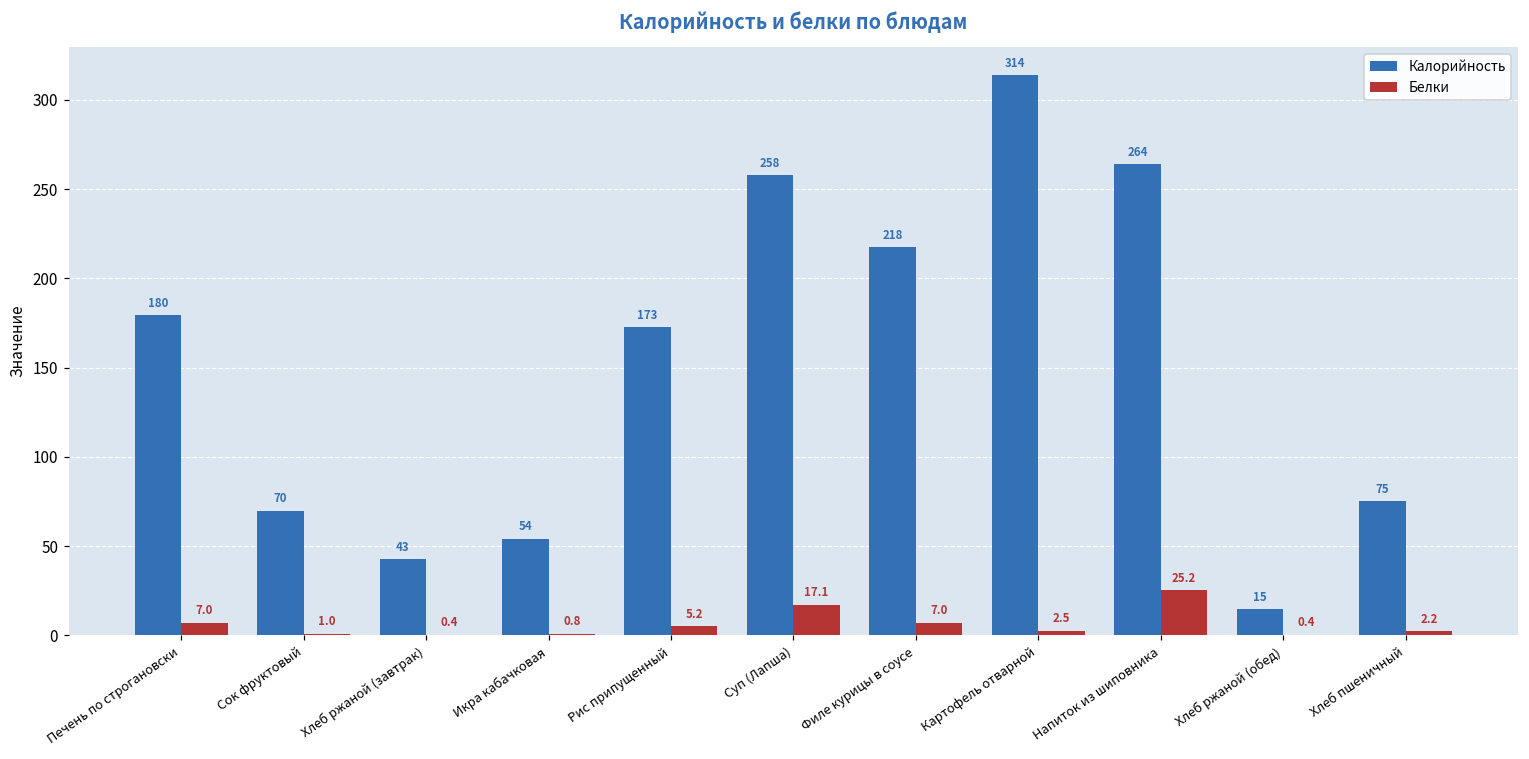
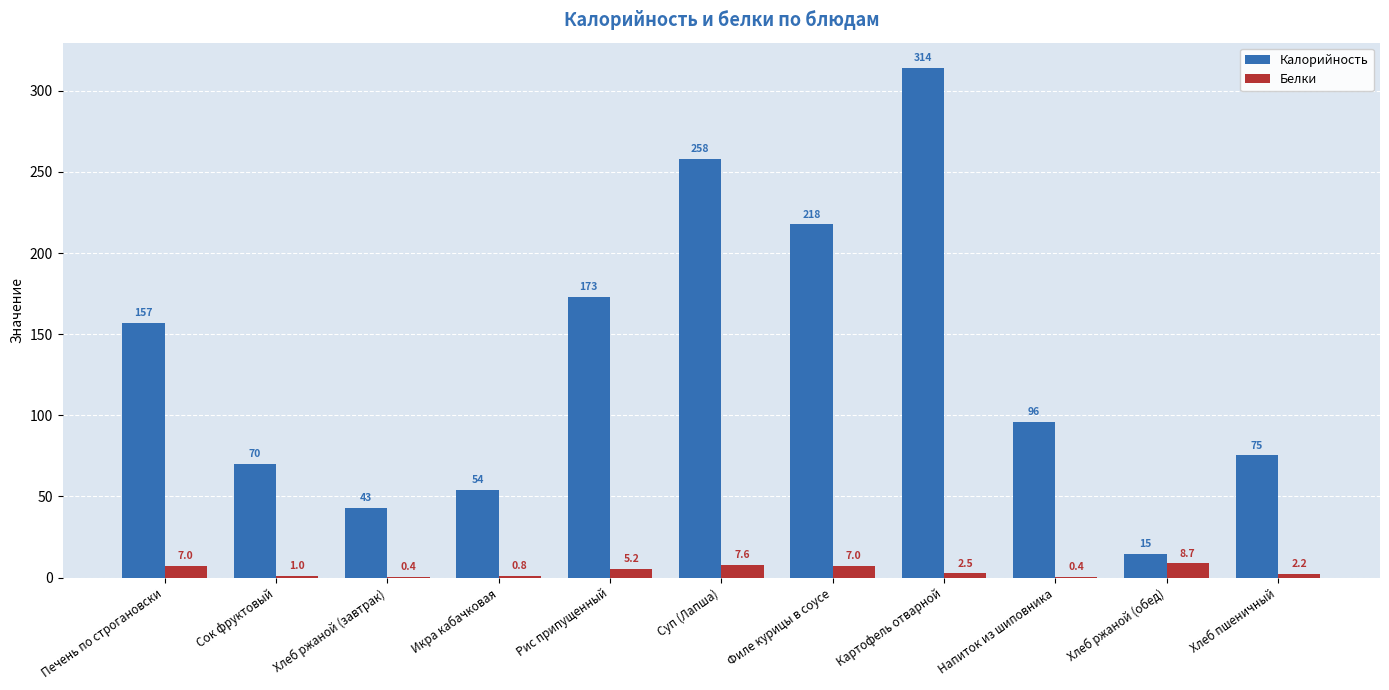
  {
    "Калорийность": {
-     "Печень по строгановски": 180,
+     "Печень по строгановски": 157,
      "Сок фруктовый": 70,
      "Хлеб ржаной (завтрак)": 43,
      "Икра кабачковая": 54,
      "Рис припущенный": 173,
      "Суп (Лапша)": 258,
      "Филе курицы в соусе": 218,
      "Картофель отварной": 314,
-     "Напиток из шиповника": 264,
+     "Напиток из шиповника": 96,
      "Хлеб ржаной (обед)": 15,
      "Хлеб пшеничный": 75
    },
    "Белки": {
      "Печень по строгановски": 7.0,
      "Сок фруктовый": 1.0,
      "Хлеб ржаной (завтрак)": 0.4,
      "Икра кабачковая": 0.8,
      "Рис припущенный": 5.2,
-     "Суп (Лапша)": 17.1,
+     "Суп (Лапша)": 7.6,
      "Филе курицы в соусе": 7.0,
      "Картофель отварной": 2.5,
-     "Напиток из шиповника": 25.2,
-     "Хлеб ржаной (обед)": 0.4,
+     "Напиток из шиповника": 0.4,
+     "Хлеб ржаной (обед)": 8.7,
      "Хлеб пшеничный": 2.2
    }
  }
